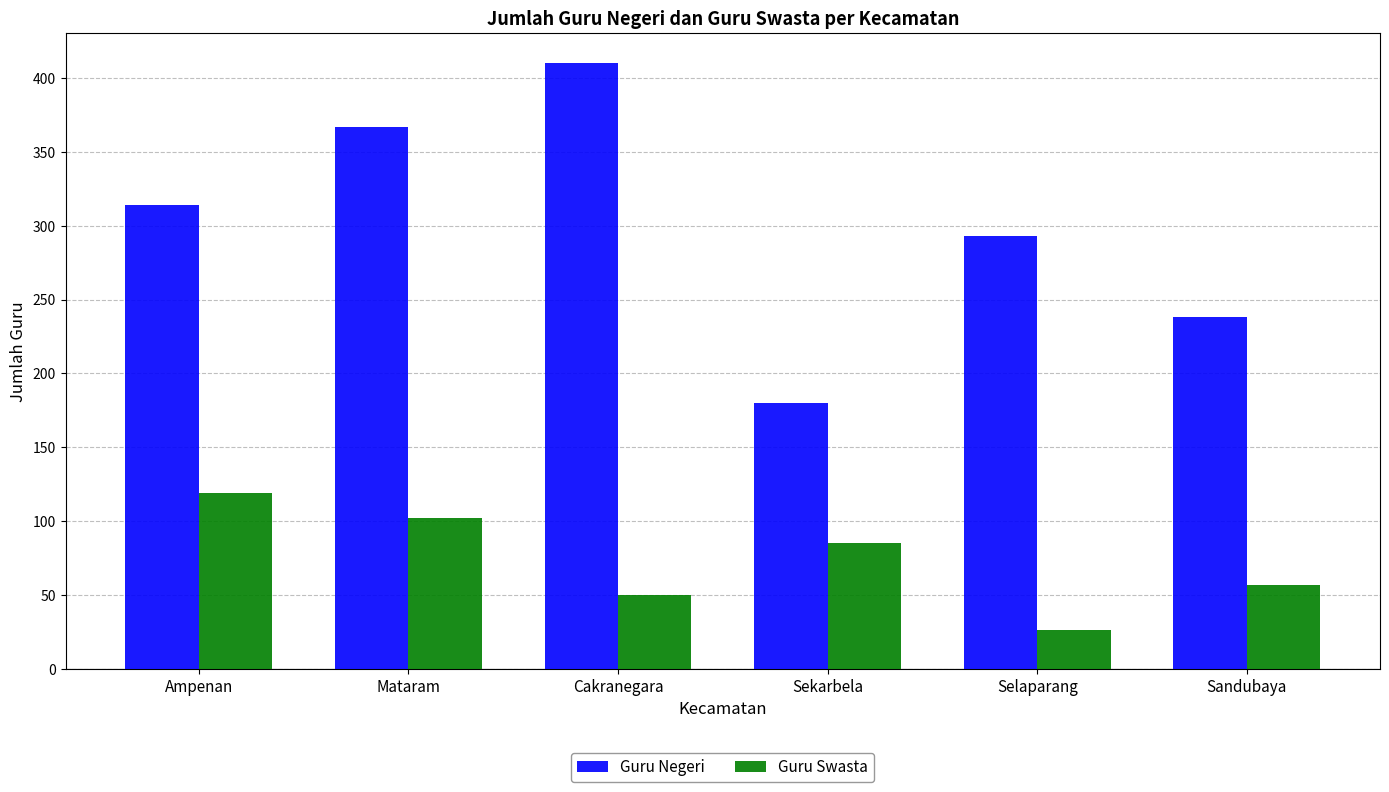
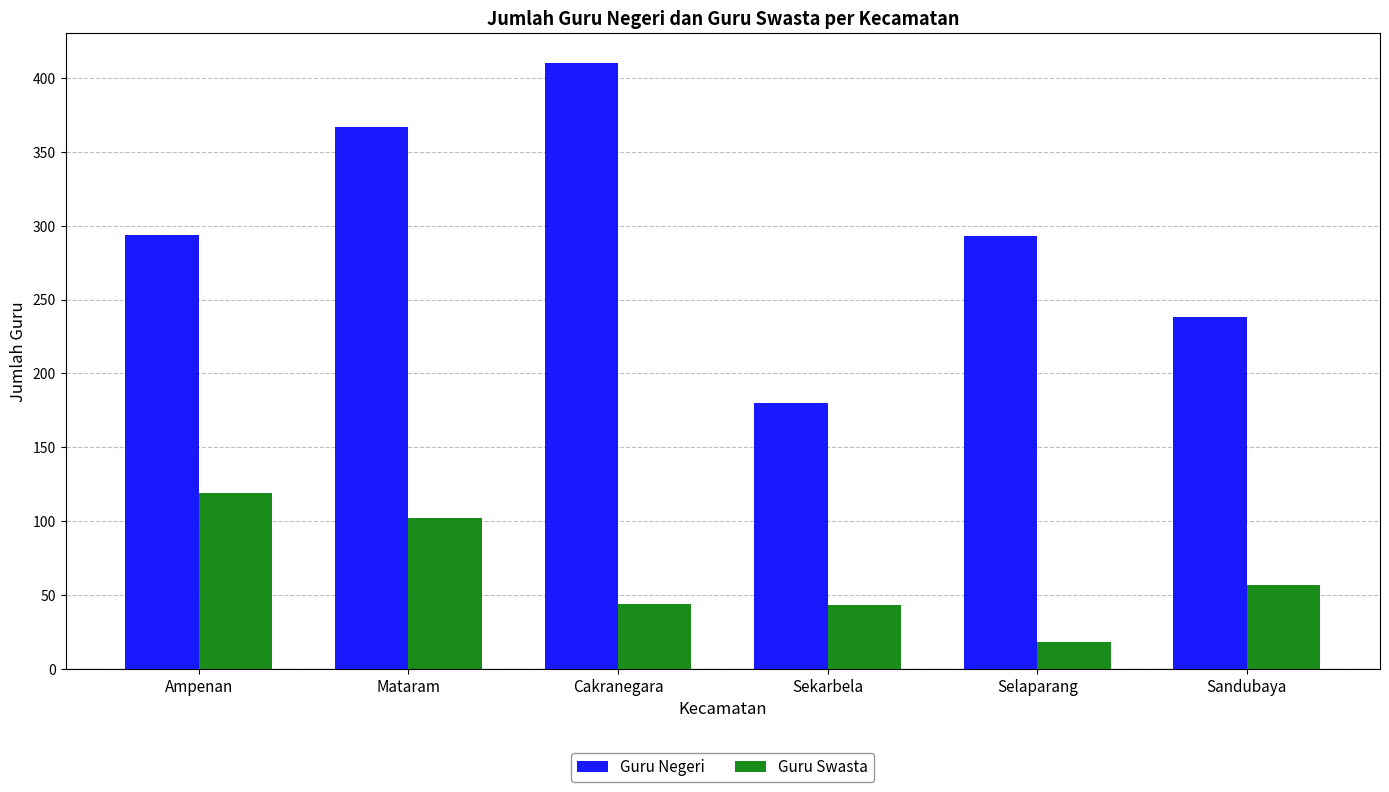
  {
    "Guru Negeri": {
-     "Ampenan": 314,
+     "Ampenan": 294,
      "Mataram": 367,
      "Cakranegara": 410,
      "Sekarbela": 180,
      "Selaparang": 293,
      "Sandubaya": 238
    },
    "Guru Swasta": {
      "Ampenan": 119,
      "Mataram": 102,
-     "Cakranegara": 50,
-     "Sekarbela": 85,
-     "Selaparang": 26,
+     "Cakranegara": 44,
+     "Sekarbela": 43,
+     "Selaparang": 18,
      "Sandubaya": 57
    }
  }
